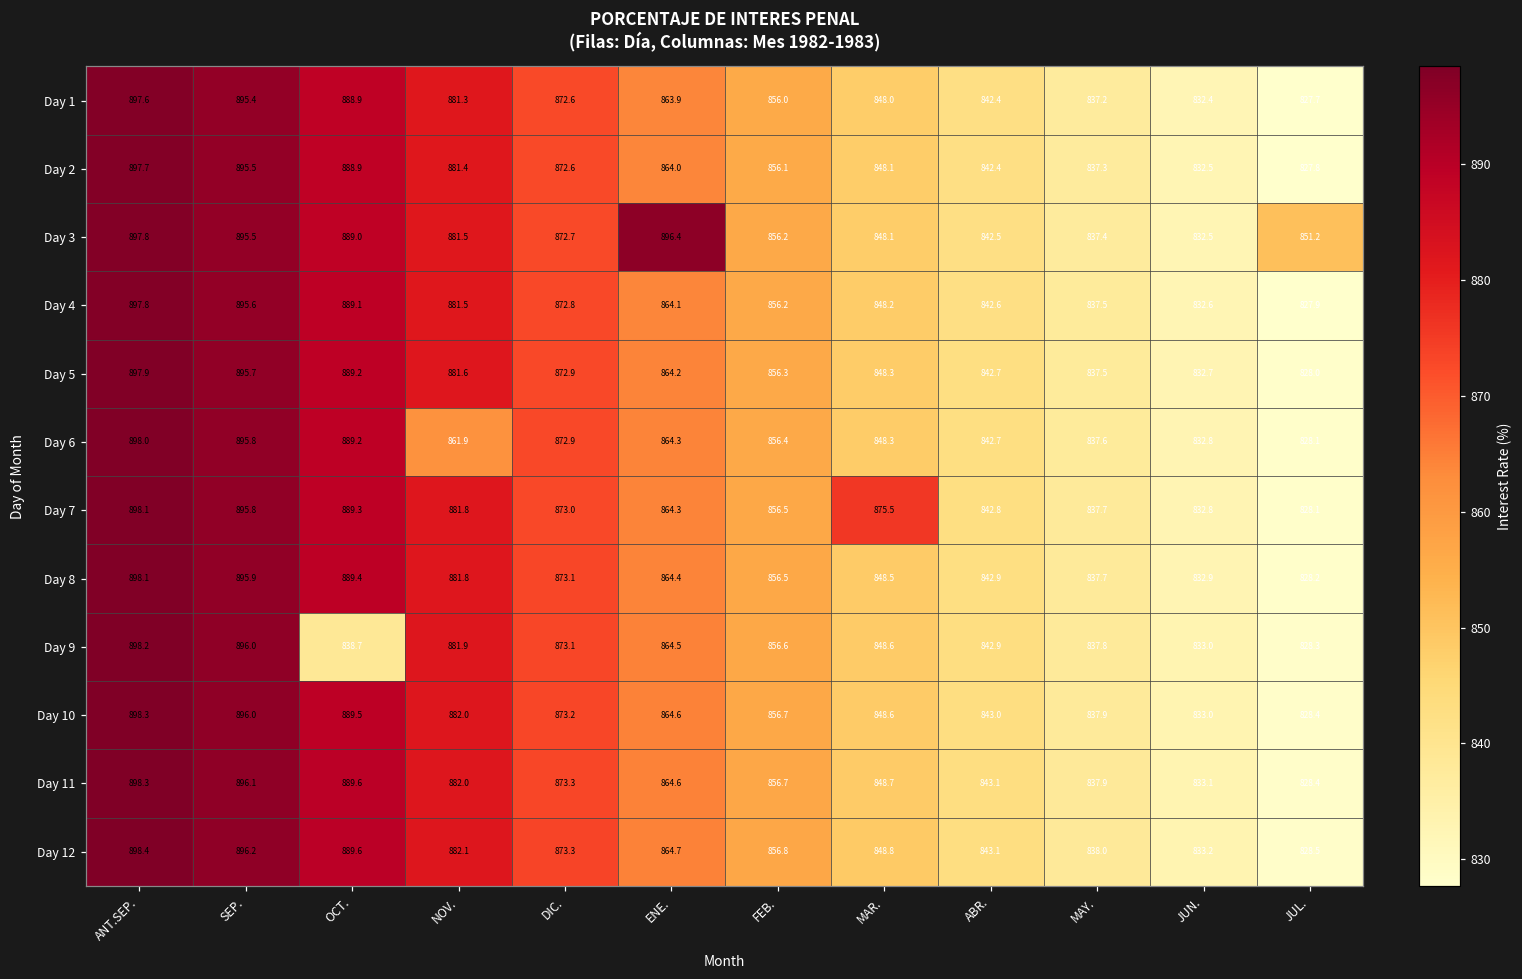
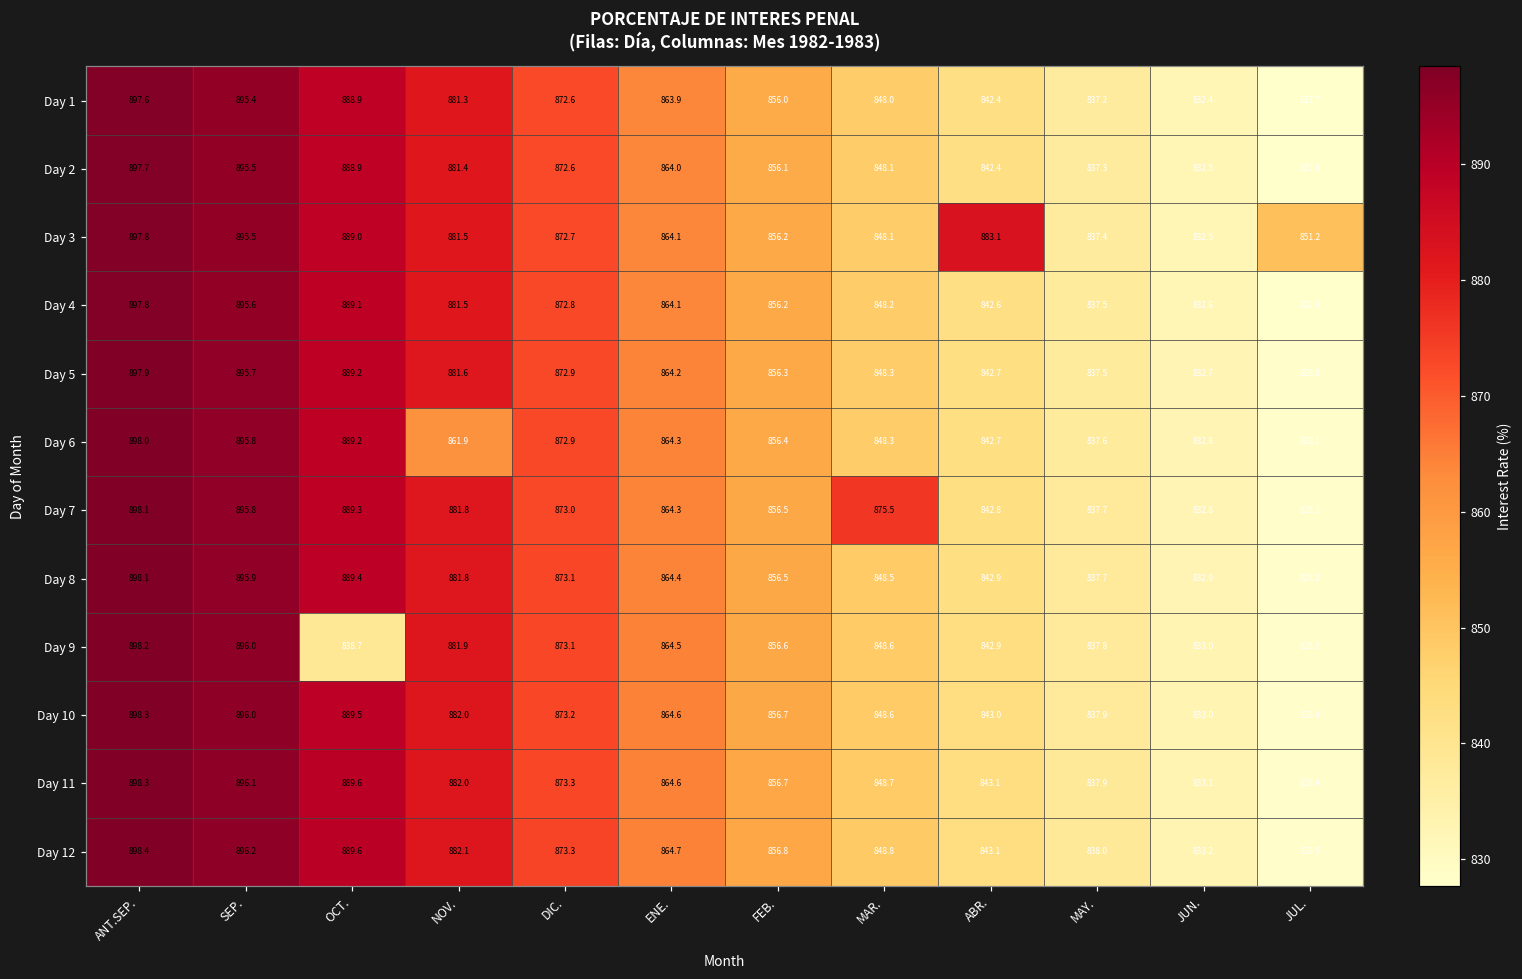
  {
    "Day 1": {
      "ANT.SEP.": 897.6,
      "SEP.": 895.4,
      "OCT.": 888.9,
      "NOV.": 881.3,
      "DIC.": 872.6,
      "ENE.": 863.9,
      "FEB.": 856.0,
      "MAR.": 848.0,
      "ABR.": 842.4,
      "MAY.": 837.2,
      "JUN.": 832.4,
      "JUL.": 827.7
    },
    "Day 2": {
      "ANT.SEP.": 897.7,
      "SEP.": 895.5,
      "OCT.": 888.9,
      "NOV.": 881.4,
      "DIC.": 872.6,
      "ENE.": 864.0,
      "FEB.": 856.1,
      "MAR.": 848.1,
      "ABR.": 842.4,
      "MAY.": 837.3,
      "JUN.": 832.5,
      "JUL.": 827.8
    },
    "Day 3": {
      "ANT.SEP.": 897.8,
      "SEP.": 895.5,
      "OCT.": 889.0,
      "NOV.": 881.5,
      "DIC.": 872.7,
-     "ENE.": 896.4,
+     "ENE.": 864.1,
      "FEB.": 856.2,
      "MAR.": 848.1,
-     "ABR.": 842.5,
+     "ABR.": 883.1,
      "MAY.": 837.4,
      "JUN.": 832.5,
      "JUL.": 851.2
    },
    "Day 4": {
      "ANT.SEP.": 897.8,
      "SEP.": 895.6,
      "OCT.": 889.1,
      "NOV.": 881.5,
      "DIC.": 872.8,
      "ENE.": 864.1,
      "FEB.": 856.2,
      "MAR.": 848.2,
      "ABR.": 842.6,
      "MAY.": 837.5,
      "JUN.": 832.6,
      "JUL.": 827.9
    },
    "Day 5": {
      "ANT.SEP.": 897.9,
      "SEP.": 895.7,
      "OCT.": 889.2,
      "NOV.": 881.6,
      "DIC.": 872.9,
      "ENE.": 864.2,
      "FEB.": 856.3,
      "MAR.": 848.3,
      "ABR.": 842.7,
      "MAY.": 837.5,
      "JUN.": 832.7,
      "JUL.": 828.0
    },
    "Day 6": {
      "ANT.SEP.": 898.0,
      "SEP.": 895.8,
      "OCT.": 889.2,
      "NOV.": 861.9,
      "DIC.": 872.9,
      "ENE.": 864.3,
      "FEB.": 856.4,
      "MAR.": 848.3,
      "ABR.": 842.7,
      "MAY.": 837.6,
      "JUN.": 832.8,
      "JUL.": 828.1
    },
    "Day 7": {
      "ANT.SEP.": 898.1,
      "SEP.": 895.8,
      "OCT.": 889.3,
      "NOV.": 881.8,
      "DIC.": 873.0,
      "ENE.": 864.3,
      "FEB.": 856.5,
      "MAR.": 875.5,
      "ABR.": 842.8,
      "MAY.": 837.7,
      "JUN.": 832.8,
      "JUL.": 828.1
    },
    "Day 8": {
      "ANT.SEP.": 898.1,
      "SEP.": 895.9,
      "OCT.": 889.4,
      "NOV.": 881.8,
      "DIC.": 873.1,
      "ENE.": 864.4,
      "FEB.": 856.5,
      "MAR.": 848.5,
      "ABR.": 842.9,
      "MAY.": 837.7,
      "JUN.": 832.9,
      "JUL.": 828.2
    },
    "Day 9": {
      "ANT.SEP.": 898.2,
      "SEP.": 896.0,
      "OCT.": 838.7,
      "NOV.": 881.9,
      "DIC.": 873.1,
      "ENE.": 864.5,
      "FEB.": 856.6,
      "MAR.": 848.6,
      "ABR.": 842.9,
      "MAY.": 837.8,
      "JUN.": 833.0,
      "JUL.": 828.3
    },
    "Day 10": {
      "ANT.SEP.": 898.3,
      "SEP.": 896.0,
      "OCT.": 889.5,
      "NOV.": 882.0,
      "DIC.": 873.2,
      "ENE.": 864.6,
      "FEB.": 856.7,
      "MAR.": 848.6,
      "ABR.": 843.0,
      "MAY.": 837.9,
      "JUN.": 833.0,
      "JUL.": 828.4
    },
    "Day 11": {
      "ANT.SEP.": 898.3,
      "SEP.": 896.1,
      "OCT.": 889.6,
      "NOV.": 882.0,
      "DIC.": 873.3,
      "ENE.": 864.6,
      "FEB.": 856.7,
      "MAR.": 848.7,
      "ABR.": 843.1,
      "MAY.": 837.9,
      "JUN.": 833.1,
      "JUL.": 828.4
    },
    "Day 12": {
      "ANT.SEP.": 898.4,
      "SEP.": 896.2,
      "OCT.": 889.6,
      "NOV.": 882.1,
      "DIC.": 873.3,
      "ENE.": 864.7,
      "FEB.": 856.8,
      "MAR.": 848.8,
      "ABR.": 843.1,
      "MAY.": 838.0,
      "JUN.": 833.2,
      "JUL.": 828.5
    }
  }
